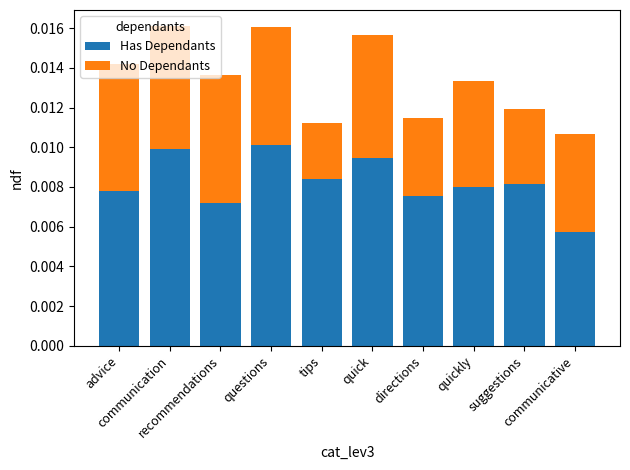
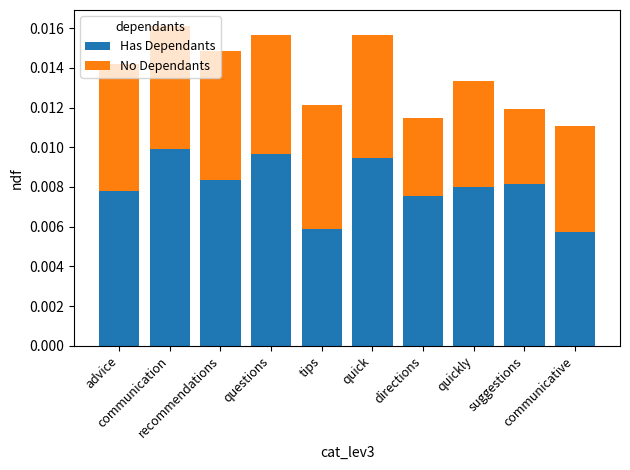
  {
    "Has Dependants": {
      "advice": 0.0078,
      "communication": 0.0099,
-     "recommendations": 0.0072,
-     "questions": 0.0101,
-     "tips": 0.0084,
+     "recommendations": 0.0084,
+     "questions": 0.0097,
+     "tips": 0.0059,
      "quick": 0.0095,
      "directions": 0.0076,
      "quickly": 0.0080,
      "suggestions": 0.0081,
      "communicative": 0.0057
    },
    "No Dependants": {
      "questions": 0.0060,
-     "tips": 0.0028,
+     "tips": 0.0063,
      "quick": 0.0062,
      "directions": 0.0039,
      "quickly": 0.0054,
      "suggestions": 0.0038,
-     "communicative": 0.0049
+     "communicative": 0.0054
    }
  }
